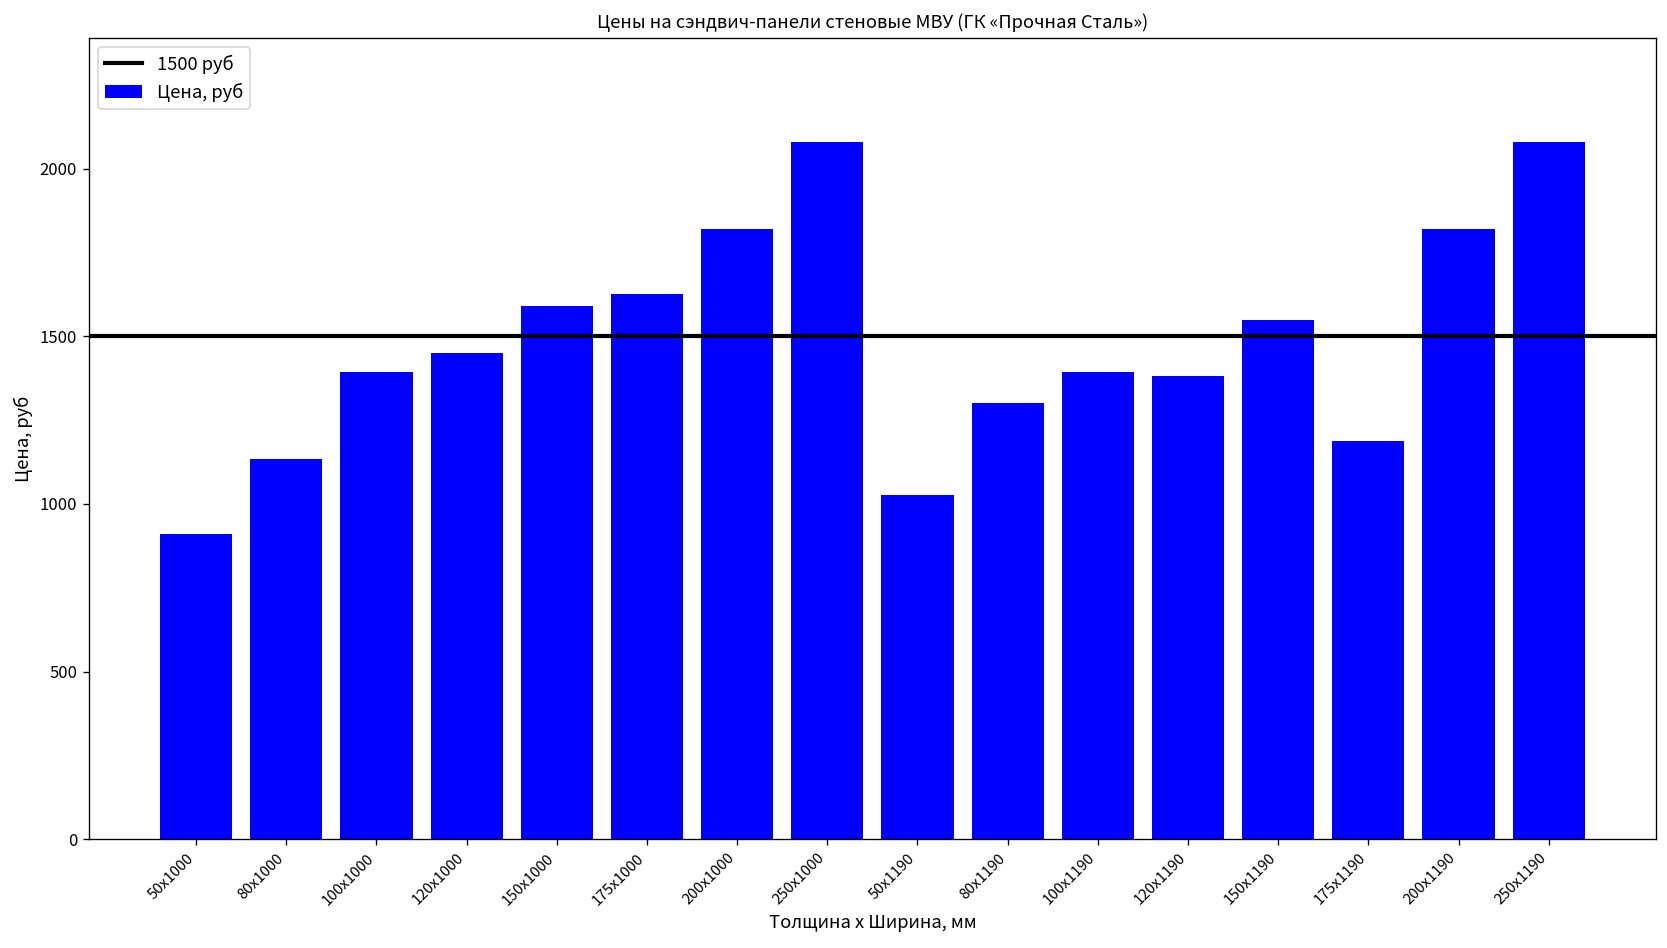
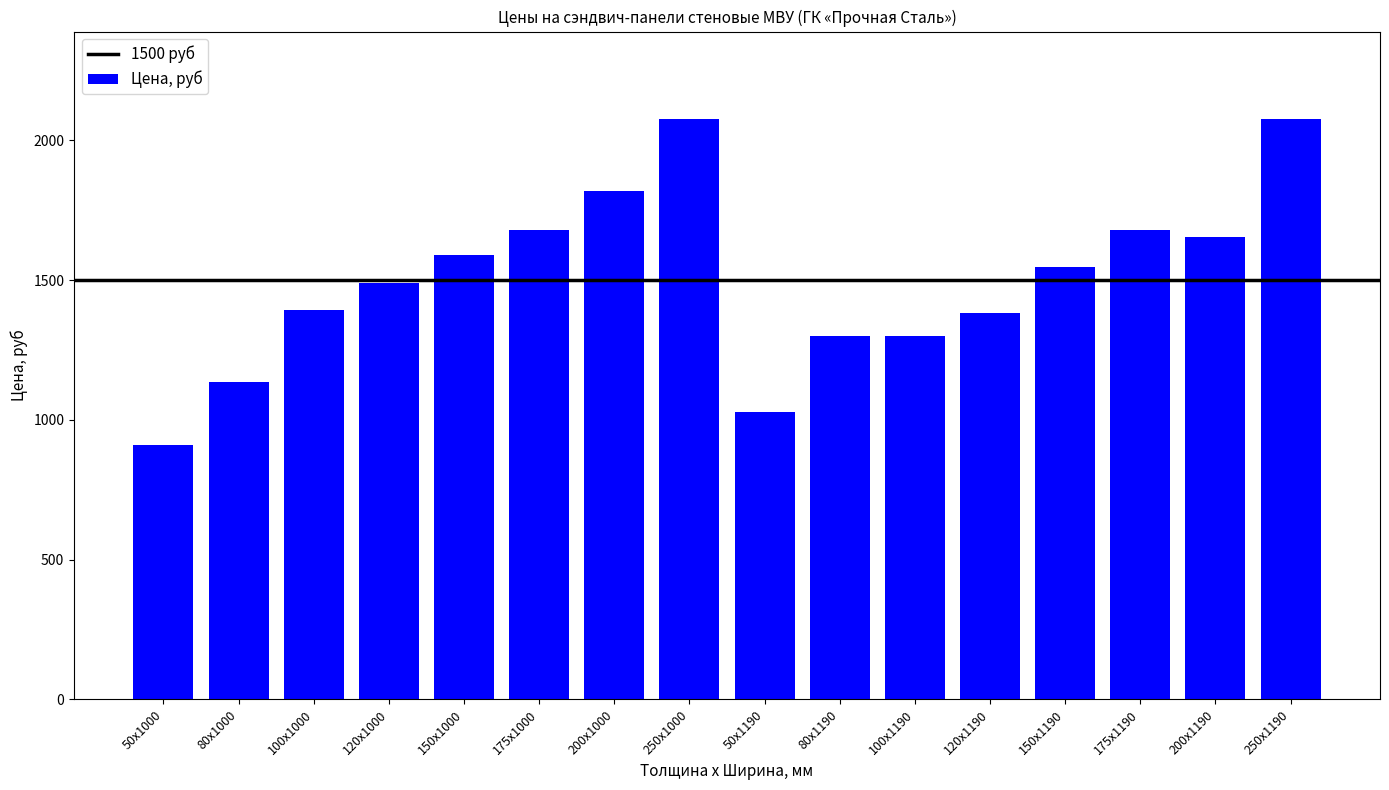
  {
    "50x1000": 910,
    "80x1000": 1140,
    "100x1000": 1390,
-   "120x1000": 1450,
+   "120x1000": 1490,
    "150x1000": 1590,
-   "175x1000": 1630,
+   "175x1000": 1680,
    "200x1000": 1820,
    "250x1000": 2080,
    "50x1190": 1030,
    "80x1190": 1300,
-   "100x1190": 1390,
+   "100x1190": 1300,
    "120x1190": 1380,
    "150x1190": 1550,
-   "175x1190": 1190,
-   "200x1190": 1820,
+   "175x1190": 1680,
+   "200x1190": 1660,
    "250x1190": 2080
  }
